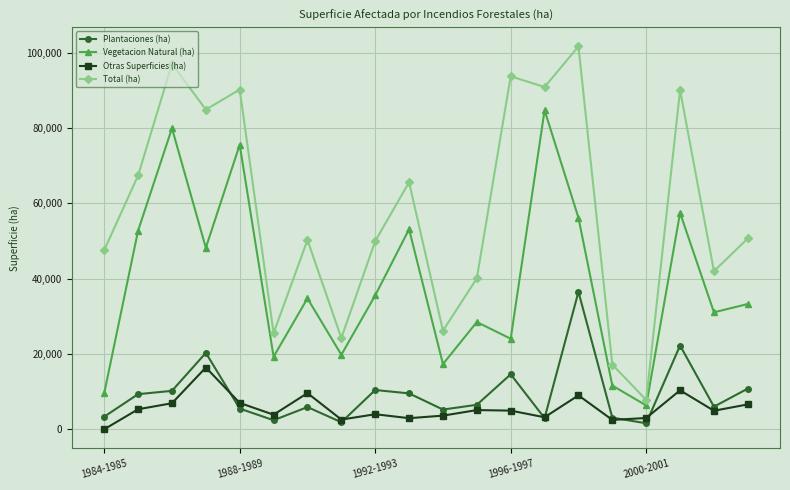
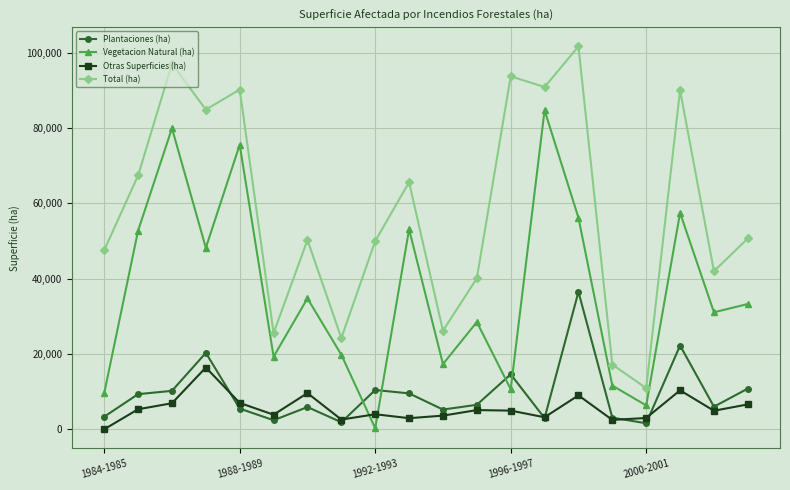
  {
    "Vegetacion Natural (ha)": {
      "1984-1985": "10,000",
      "1988-1989": "76,000",
-     "1992-1993": "36,000",
-     "1996-1997": "24,000",
+     "1992-1993": "0",
+     "1996-1997": "11,000",
      "2000-2001": "6,000"
    },
    "Total (ha)": {
      "1984-1985": "48,000",
      "1988-1989": "90,000",
      "1992-1993": "50,000",
      "1996-1997": "94,000",
-     "2000-2001": "8,000"
+     "2000-2001": "11,000"
    }
  }
